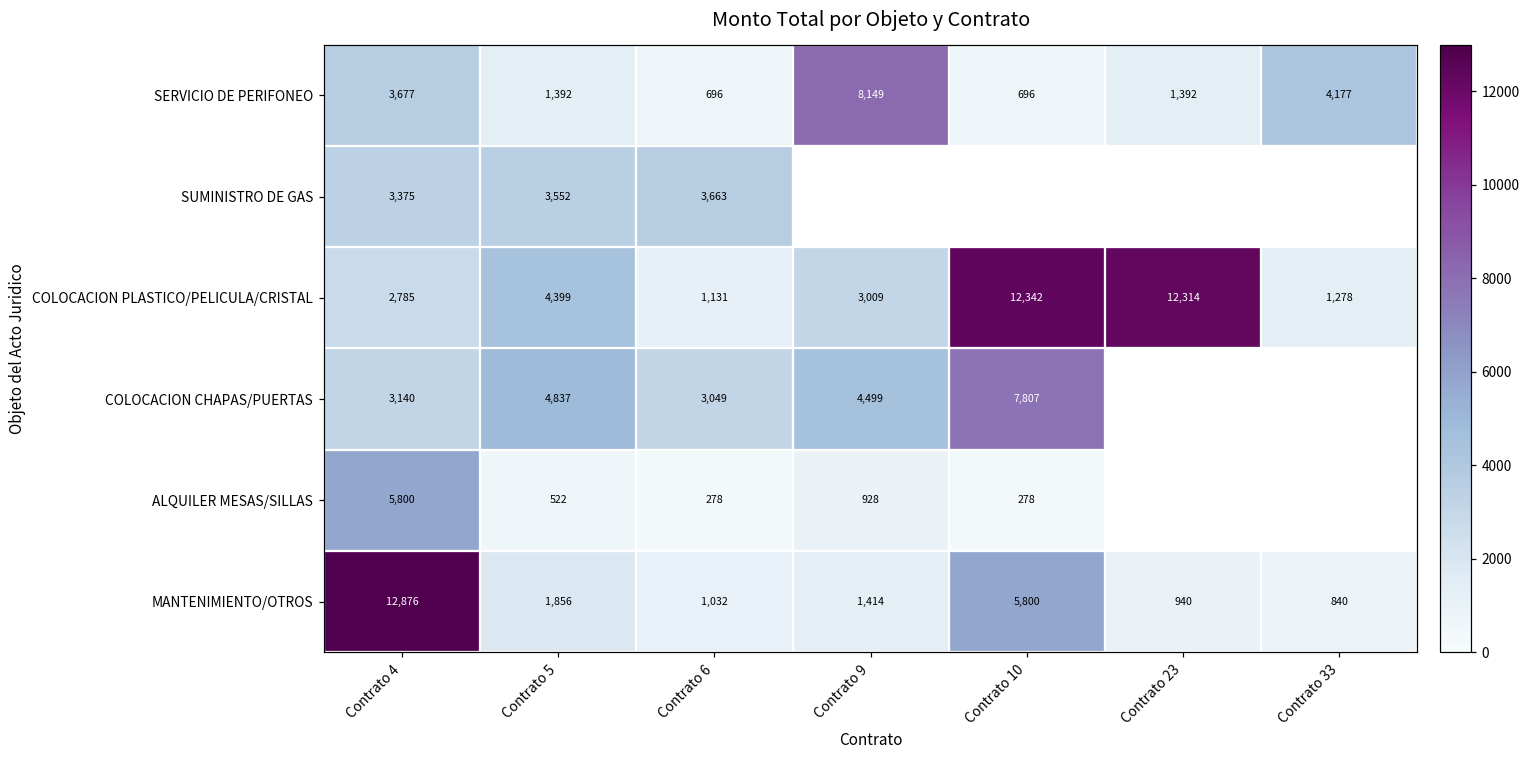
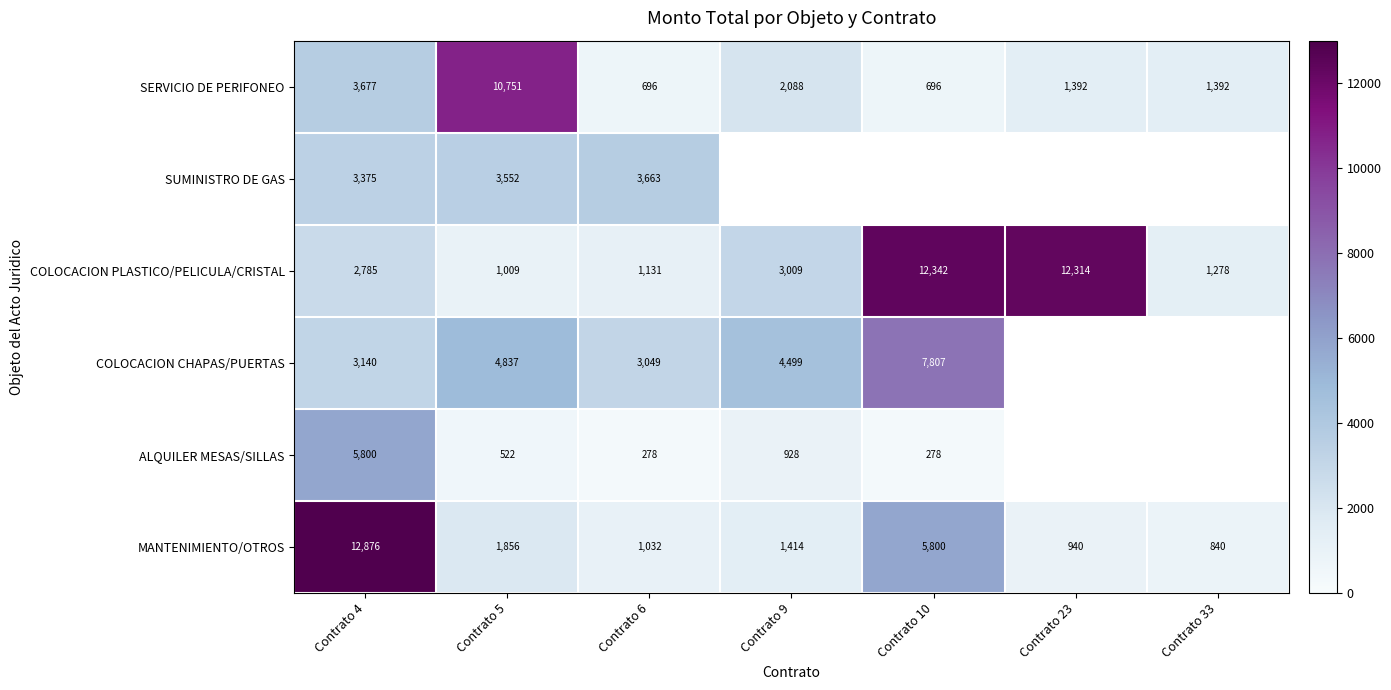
  {
    "SERVICIO DE PERIFONEO": {
      "Contrato 4": "3,677",
-     "Contrato 5": "1,392",
+     "Contrato 5": "10,751",
      "Contrato 6": "696",
-     "Contrato 9": "8,149",
+     "Contrato 9": "2,088",
      "Contrato 10": "696",
      "Contrato 23": "1,392",
-     "Contrato 33": "4,177"
+     "Contrato 33": "1,392"
    },
    "SUMINISTRO DE GAS": {
      "Contrato 4": "3,375",
      "Contrato 5": "3,552",
      "Contrato 6": "3,663"
    },
    "COLOCACION PLASTICO/PELICULA/CRISTAL": {
      "Contrato 4": "2,785",
-     "Contrato 5": "4,399",
+     "Contrato 5": "1,009",
      "Contrato 6": "1,131",
      "Contrato 9": "3,009",
      "Contrato 10": "12,342",
      "Contrato 23": "12,314",
      "Contrato 33": "1,278"
    },
    "COLOCACION CHAPAS/PUERTAS": {
      "Contrato 4": "3,140",
      "Contrato 5": "4,837",
      "Contrato 6": "3,049",
      "Contrato 9": "4,499",
      "Contrato 10": "7,807"
    },
    "ALQUILER MESAS/SILLAS": {
      "Contrato 4": "5,800",
      "Contrato 5": "522",
      "Contrato 6": "278",
      "Contrato 9": "928",
      "Contrato 10": "278"
    },
    "MANTENIMIENTO/OTROS": {
      "Contrato 4": "12,876",
      "Contrato 5": "1,856",
      "Contrato 6": "1,032",
      "Contrato 9": "1,414",
      "Contrato 10": "5,800",
      "Contrato 23": "940",
      "Contrato 33": "840"
    }
  }
